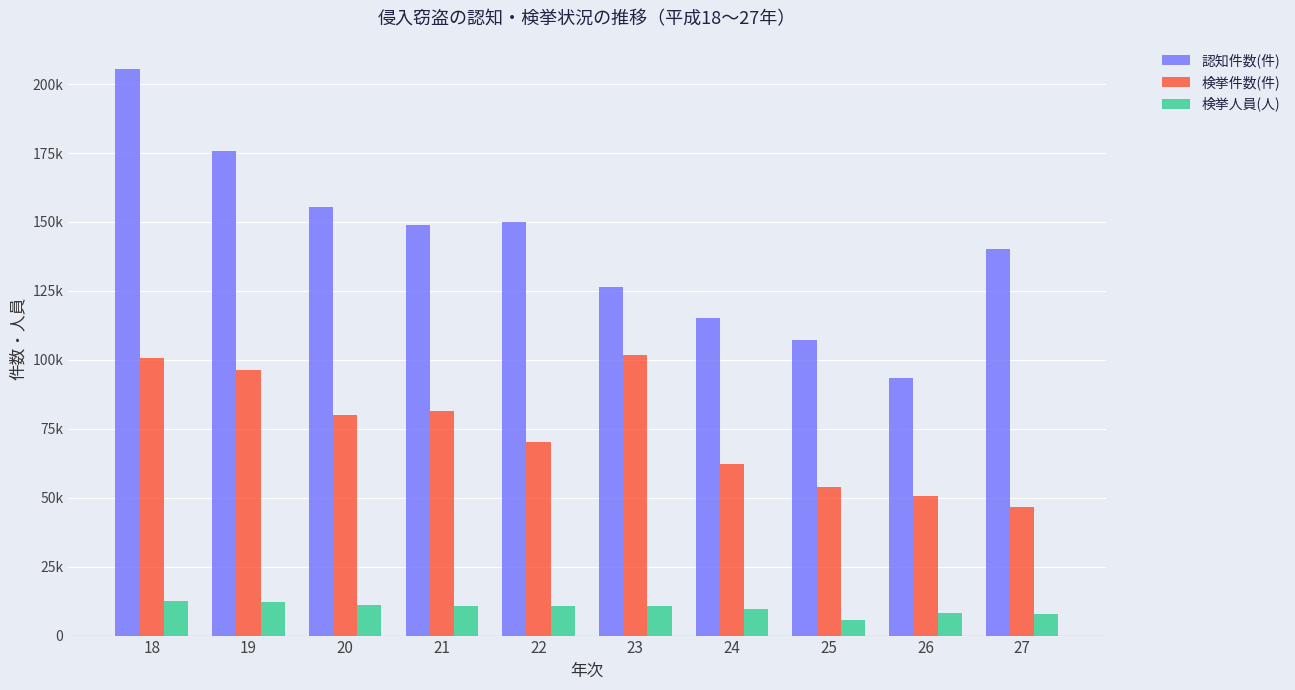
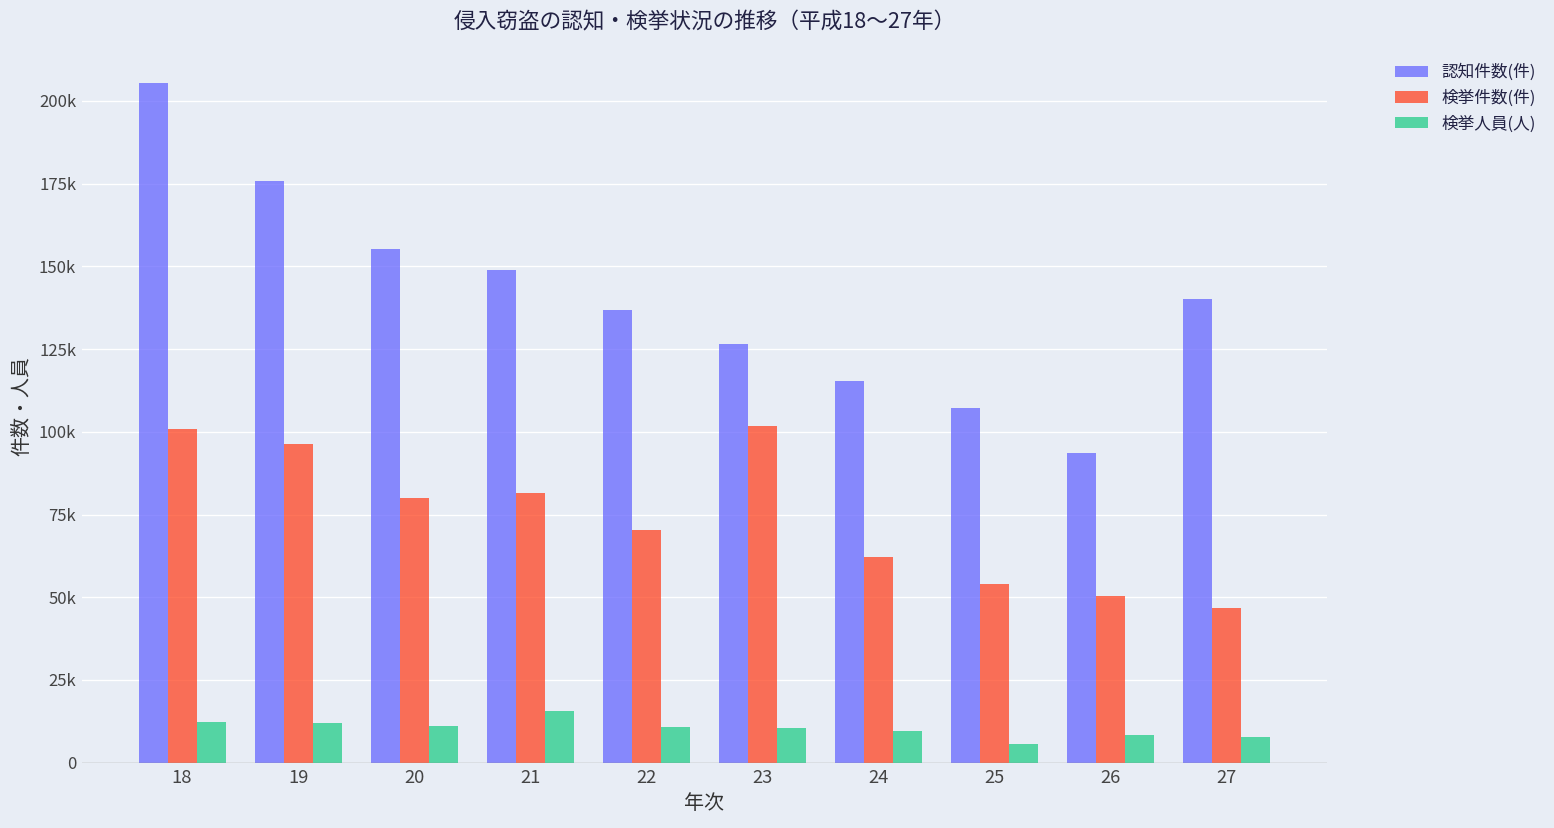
  {
    "認知件数(件)": {
      "18": 205000,
      "19": 176000,
      "20": 155000,
      "21": 149000,
-     "22": 150000,
+     "22": 137000,
      "23": 126000,
      "24": 115000,
      "25": 107000,
      "26": 94000,
      "27": 140000
    },
    "検挙件数(件)": {
      "18": 101000,
      "19": 96000,
      "20": 80000,
      "21": 82000,
      "22": 70000,
      "23": 102000,
      "24": 62000,
      "25": 54000,
      "26": 51000,
      "27": 47000
    },
    "検挙人員(人)": {
      "18": 12000,
      "19": 12000,
      "20": 11000,
-     "21": 11000,
+     "21": 16000,
      "22": 11000,
      "23": 11000,
      "24": 10000,
      "25": 6000,
      "26": 8000,
      "27": 8000
    }
  }
